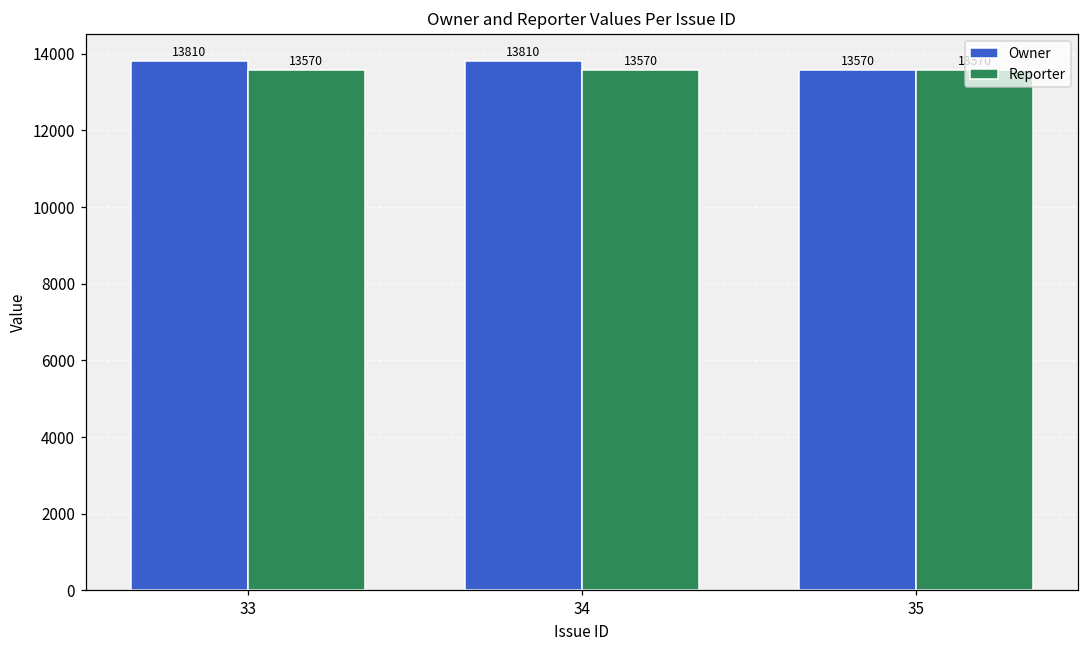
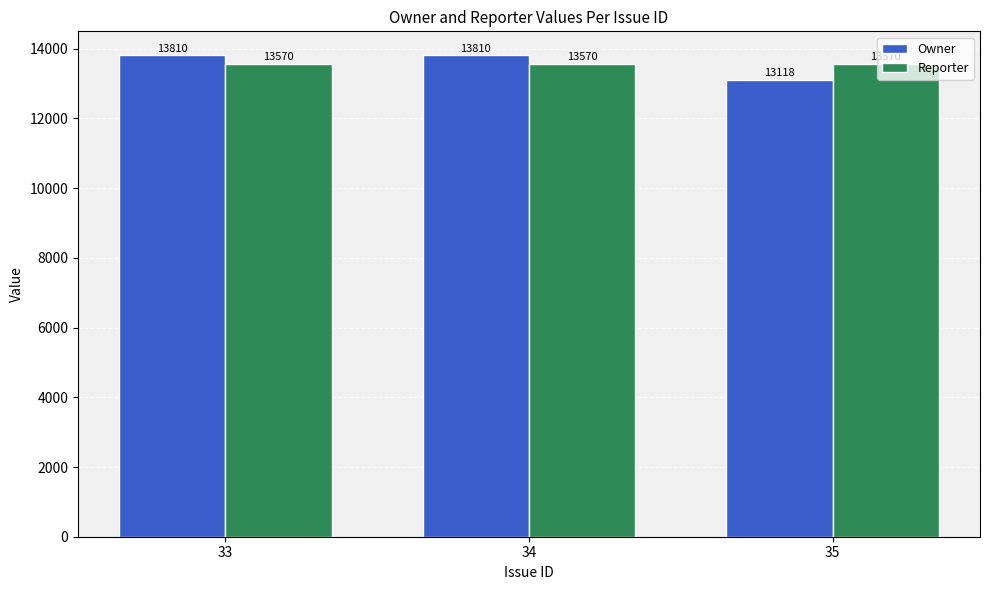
  {
    "Owner": {
      "33": 13810,
      "34": 13810,
-     "35": 13570
+     "35": 13118
    },
    "Reporter": {
      "33": 13570,
      "34": 13570
    }
  }
